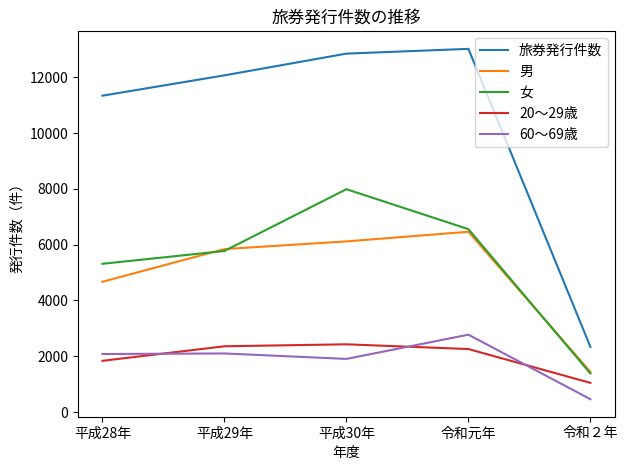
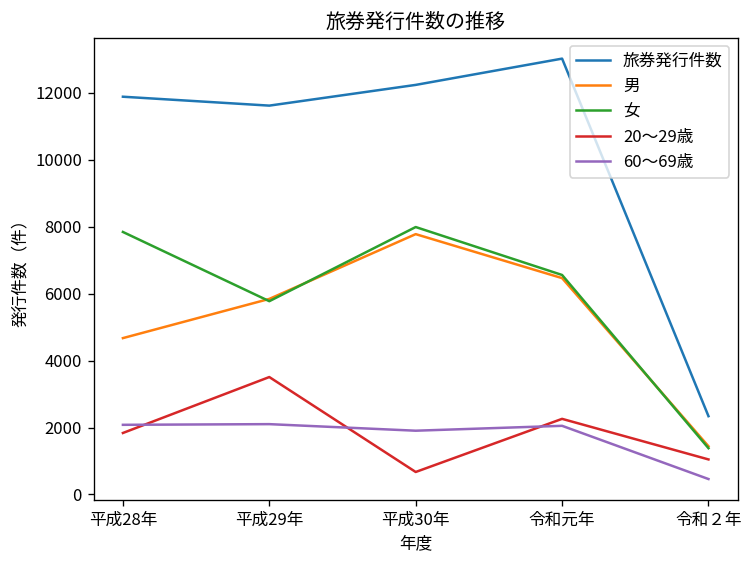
  {
    "旅券発行件数": {
-     "平成28年": 11300,
-     "平成29年": 12100,
-     "平成30年": 12800,
+     "平成28年": 11900,
+     "平成29年": 11600,
+     "平成30年": 12200,
      "令和元年": 13000,
      "令和２年": 2300
    },
    "男": {
      "平成28年": 4700,
-     "平成30年": 6100,
+     "平成30年": 7800,
      "令和元年": 6500
    },
    "女": {
-     "平成28年": 5300,
+     "平成28年": 7800,
      "平成30年": 8000,
      "令和元年": 6600
    },
    "20～29歳": {
      "平成28年": 1800,
-     "平成29年": 2400,
-     "平成30年": 2400,
+     "平成29年": 3500,
+     "平成30年": 700,
      "令和元年": 2300,
      "令和２年": 1000
    },
    "60～69歳": {
      "平成28年": 2100,
      "平成29年": 2100,
      "平成30年": 1900,
-     "令和元年": 2800,
+     "令和元年": 2100,
      "令和２年": 500
    }
  }
